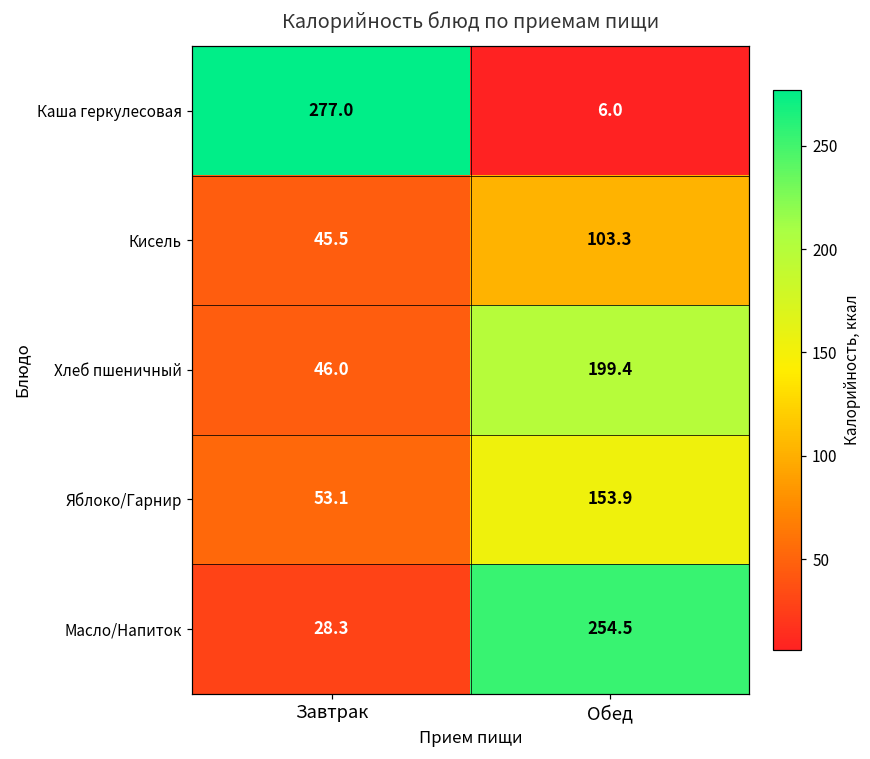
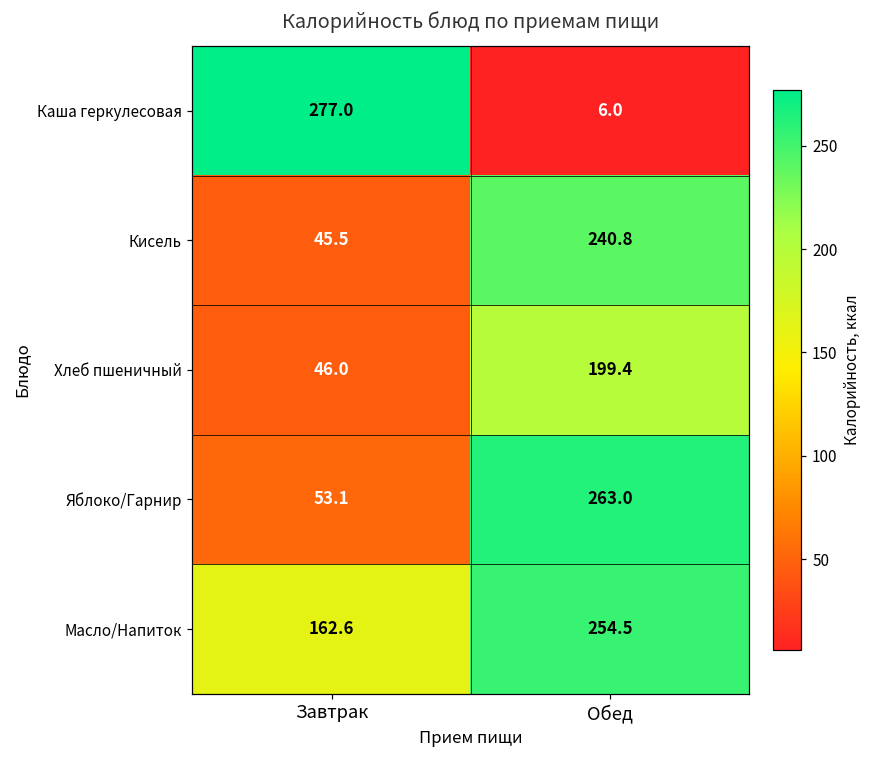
  {
    "Каша геркулесовая": {
      "Завтрак": 277.0,
      "Обед": 6.0
    },
    "Кисель": {
      "Завтрак": 45.5,
-     "Обед": 103.3
+     "Обед": 240.8
    },
    "Хлеб пшеничный": {
      "Завтрак": 46.0,
      "Обед": 199.4
    },
    "Яблоко/Гарнир": {
      "Завтрак": 53.1,
-     "Обед": 153.9
+     "Обед": 263.0
    },
    "Масло/Напиток": {
-     "Завтрак": 28.3,
+     "Завтрак": 162.6,
      "Обед": 254.5
    }
  }
